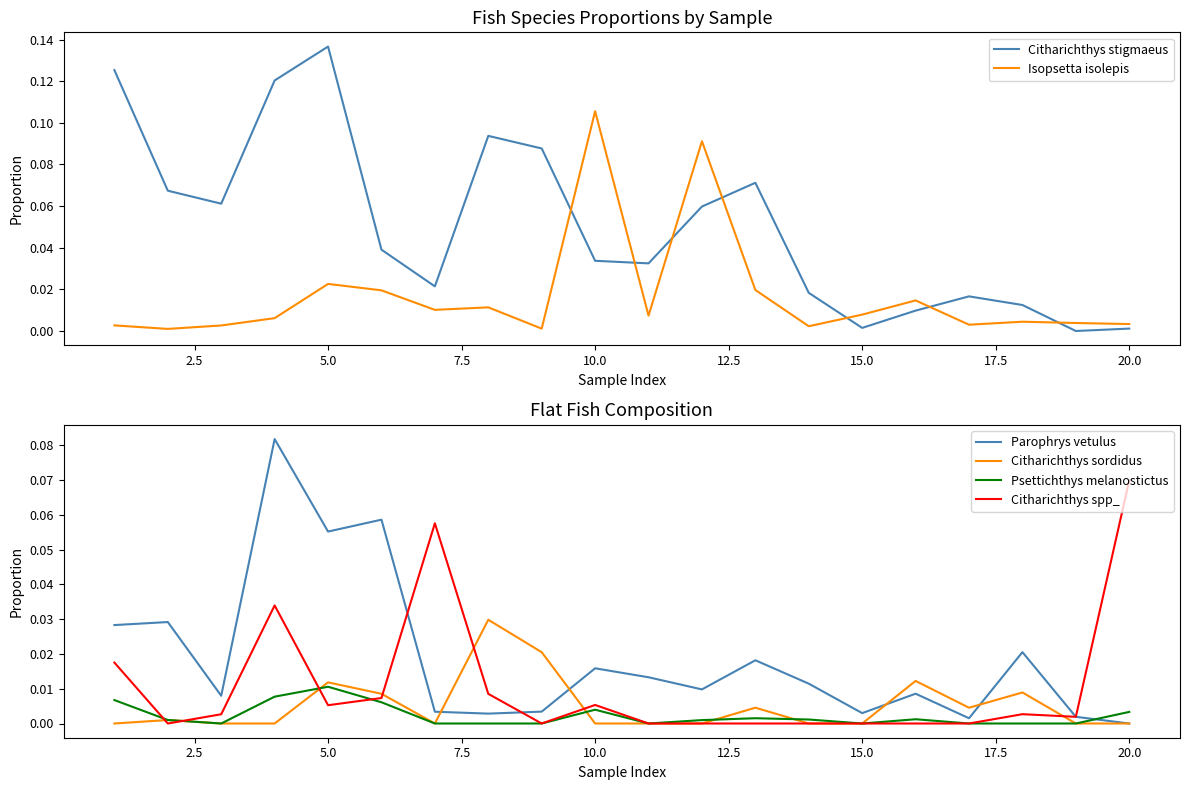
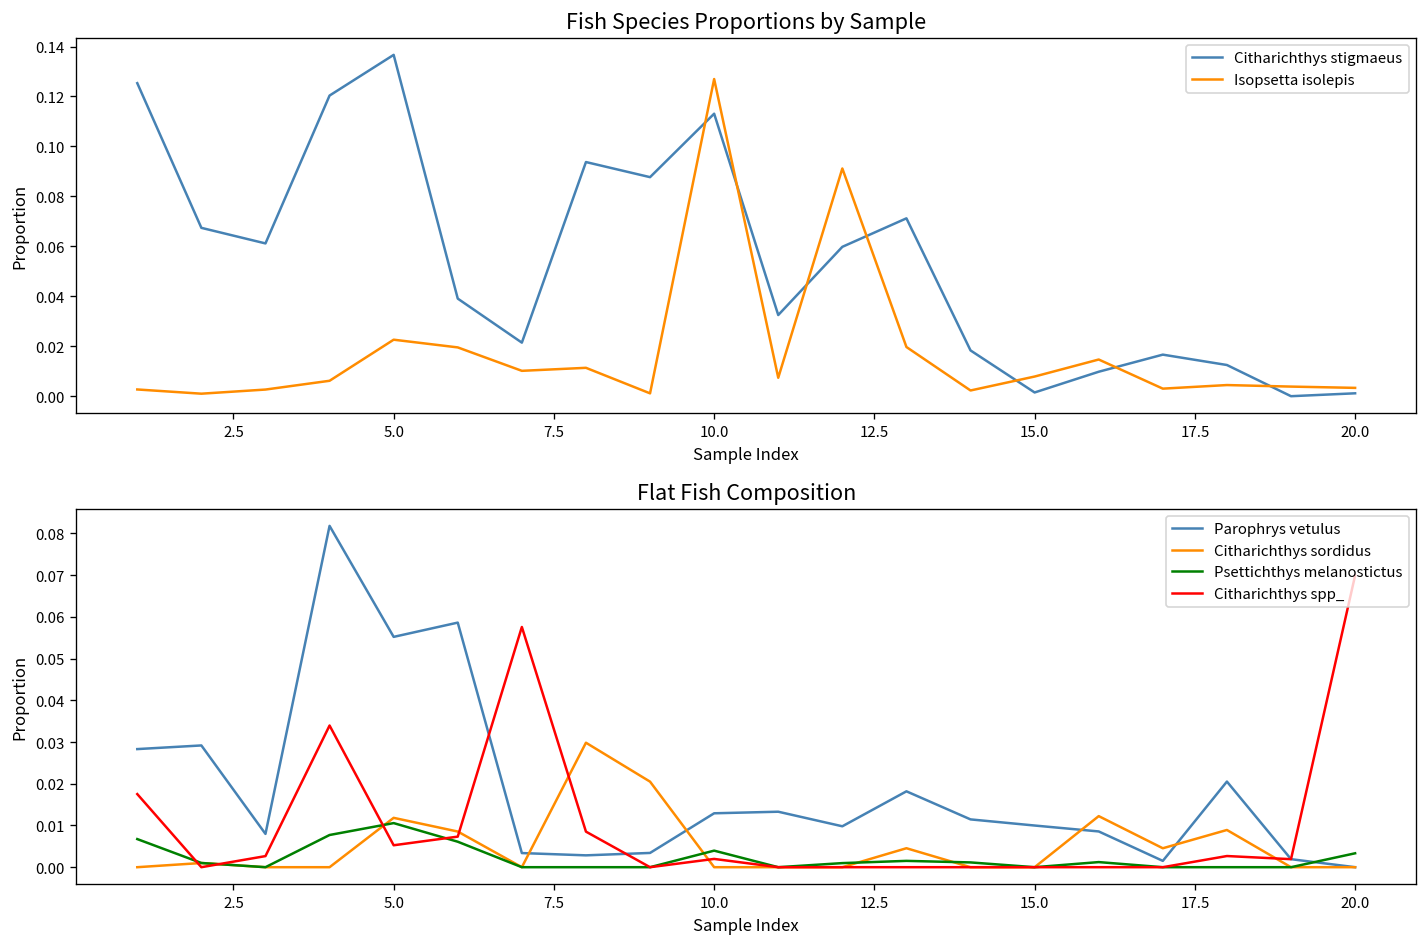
  {
    "Fish Species Proportions by Sample": {
      "Citharichthys stigmaeus": {
        "5.0": 0.137,
-       "10.0": 0.034,
+       "10.0": 0.113,
        "15.0": 0.001,
        "20.0": 0.001
      },
      "Isopsetta isolepis": {
        "5.0": 0.023,
-       "10.0": 0.106,
+       "10.0": 0.127,
        "15.0": 0.008,
        "20.0": 0.003
      }
    },
    "Flat Fish Composition": {
      "Parophrys vetulus": {
        "5.0": 0.055,
-       "10.0": 0.016,
-       "15.0": 0.003
+       "10.0": 0.013,
+       "15.0": 0.010
      },
      "Citharichthys sordidus": {
        "5.0": 0.012,
        "10.0": 0.000
      },
      "Psettichthys melanostictus": {
        "5.0": 0.011,
        "10.0": 0.004,
        "20.0": 0.003
      },
      "Citharichthys spp_": {
        "5.0": 0.005,
-       "10.0": 0.005
+       "10.0": 0.002
      }
    }
  }
